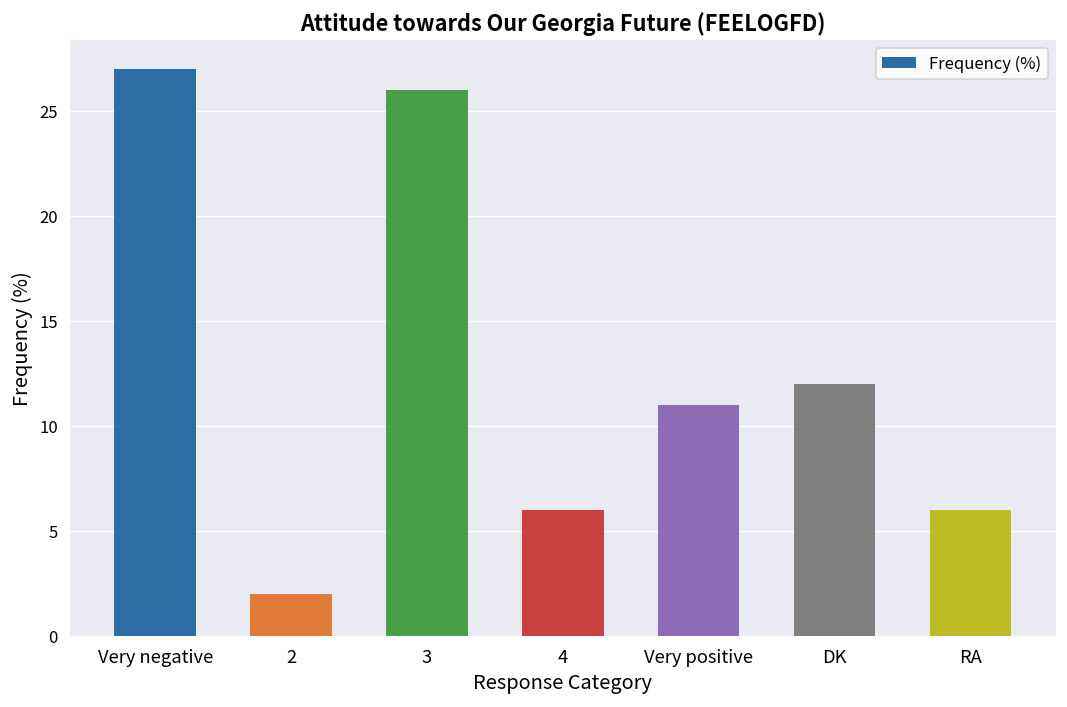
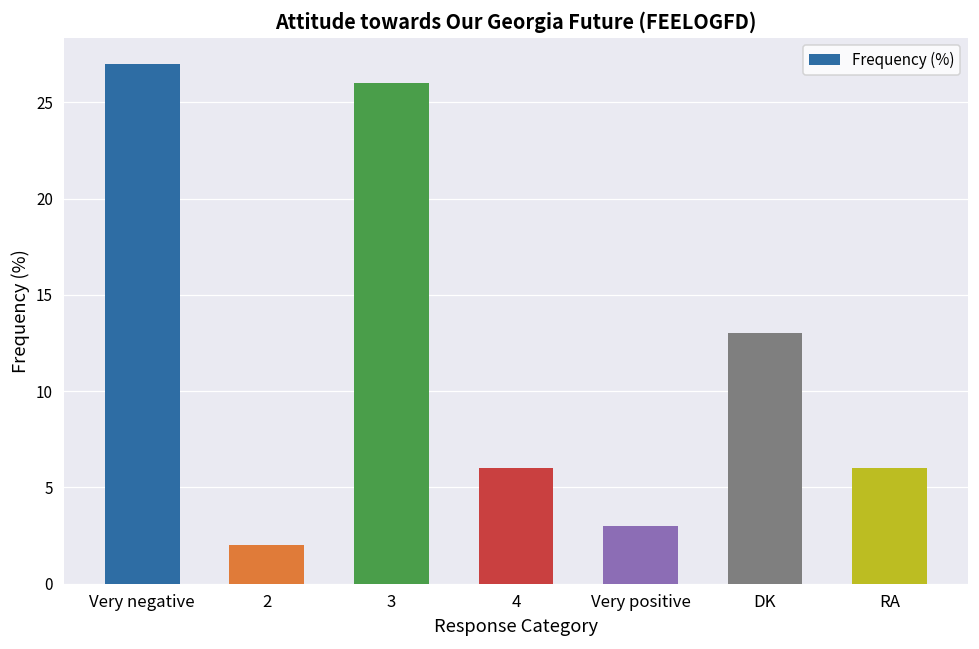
  {
    "Very negative": 27,
    "2": 2,
    "3": 26,
    "4": 6,
-   "Very positive": 11,
-   "DK": 12,
+   "Very positive": 3,
+   "DK": 13,
    "RA": 6
  }
